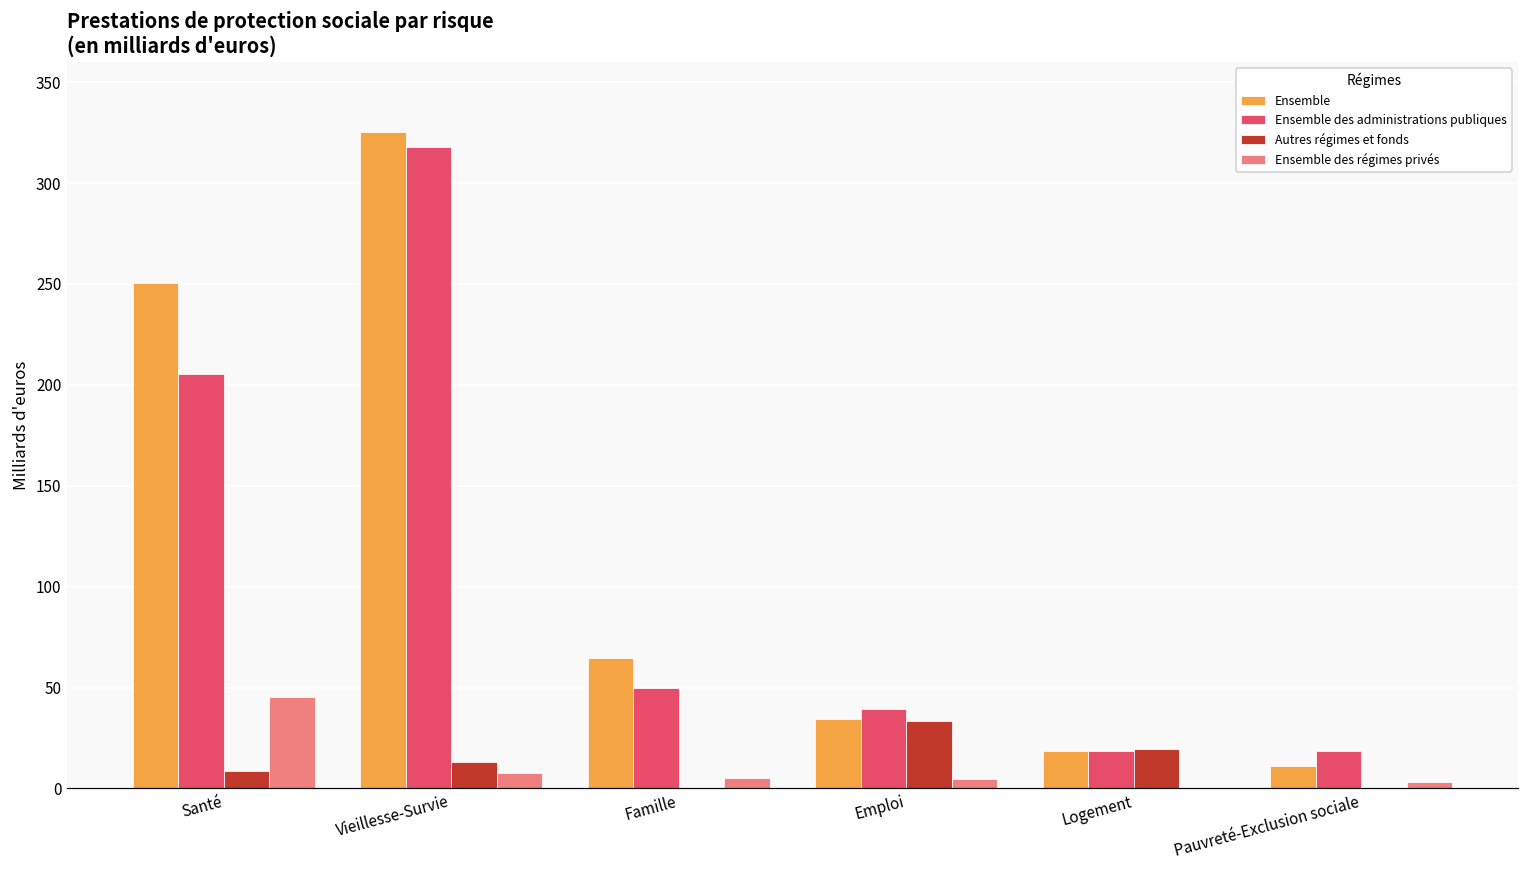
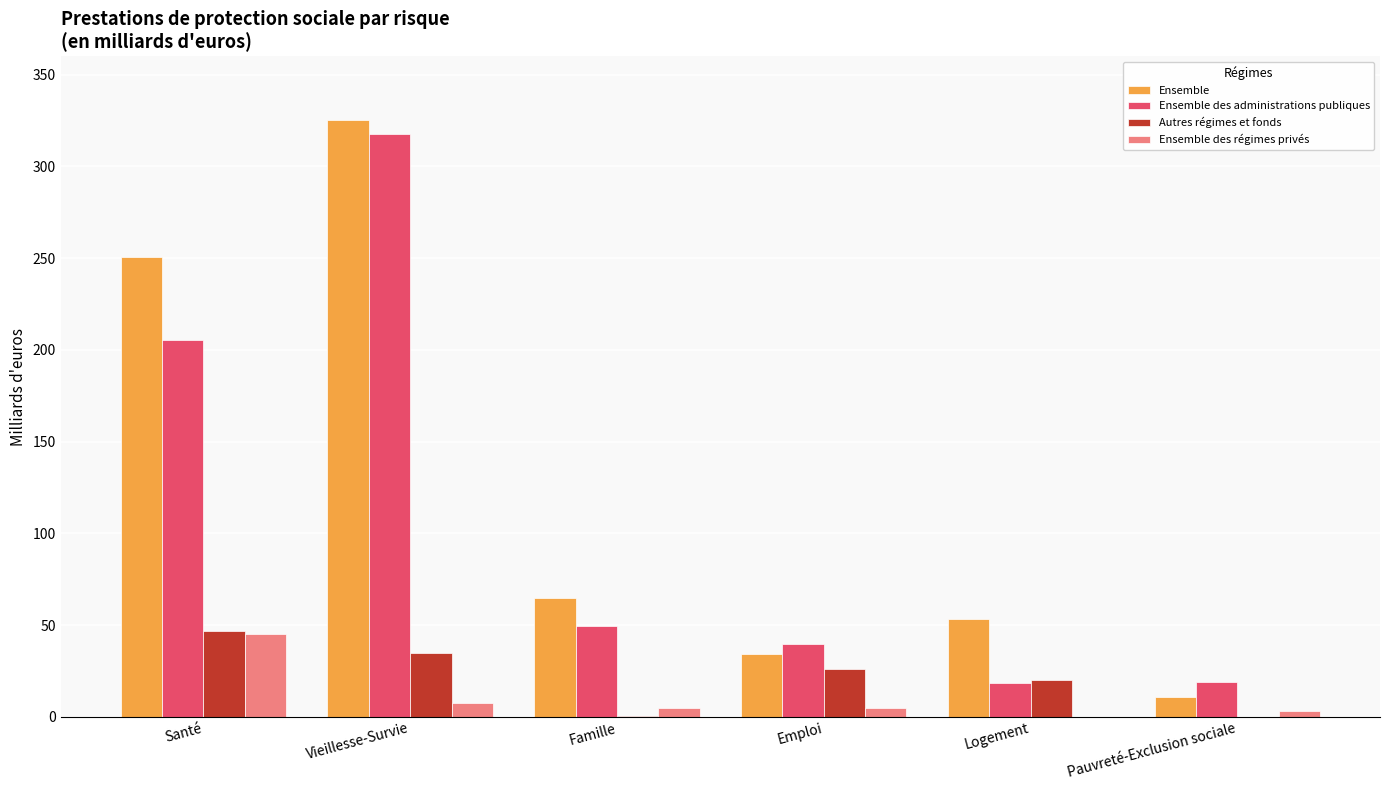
  {
    "Ensemble": {
      "Santé": 251,
      "Vieillesse-Survie": 326,
      "Famille": 65,
      "Emploi": 34,
-     "Logement": 18,
+     "Logement": 53,
      "Pauvreté-Exclusion sociale": 11
    },
    "Autres régimes et fonds": {
-     "Santé": 9,
-     "Vieillesse-Survie": 13,
-     "Emploi": 34,
+     "Santé": 47,
+     "Vieillesse-Survie": 35,
+     "Emploi": 26,
      "Logement": 20
    }
  }
